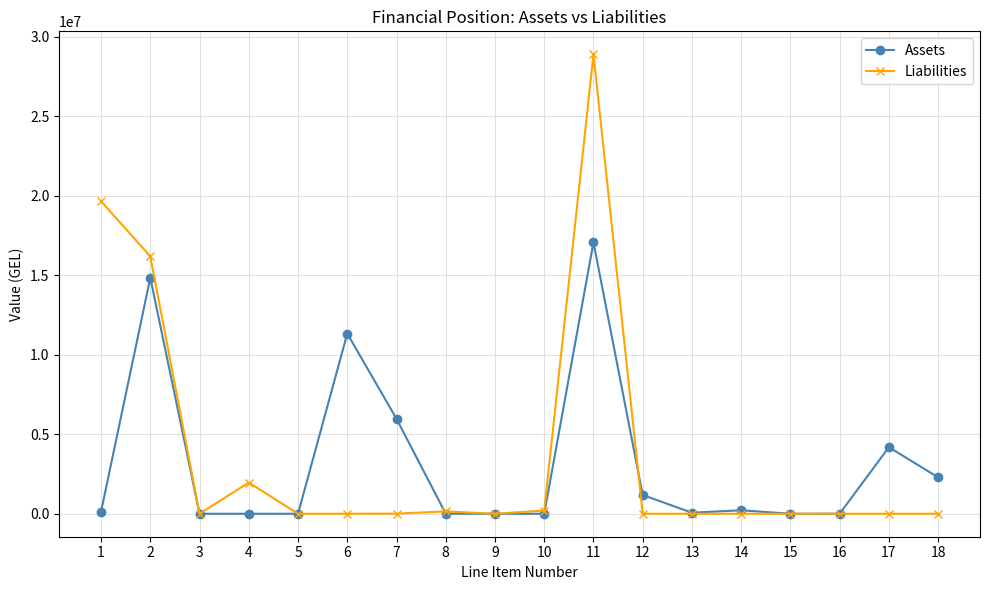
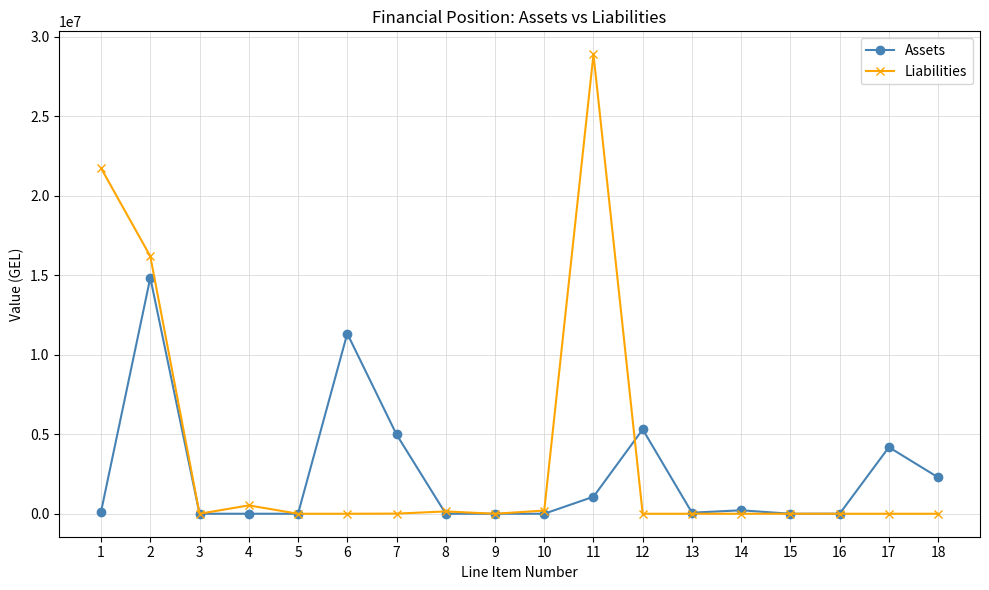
  {
    "Assets": {
      "1": 100000,
      "2": 14800000,
      "4": 0,
      "6": 11300000,
-     "7": 6000000,
+     "7": 5000000,
      "10": 0,
-     "11": 17100000,
-     "12": 1200000,
+     "11": 1100000,
+     "12": 5300000,
      "14": 200000,
      "17": 4200000,
      "18": 2300000
    },
    "Liabilities": {
-     "1": 19600000,
+     "1": 21700000,
      "2": 16200000,
-     "4": 2000000,
+     "4": 500000,
      "6": 0,
      "7": 0,
      "10": 200000,
      "11": 28900000,
      "12": 0,
      "14": 0,
      "17": 0,
      "18": 0
    }
  }
